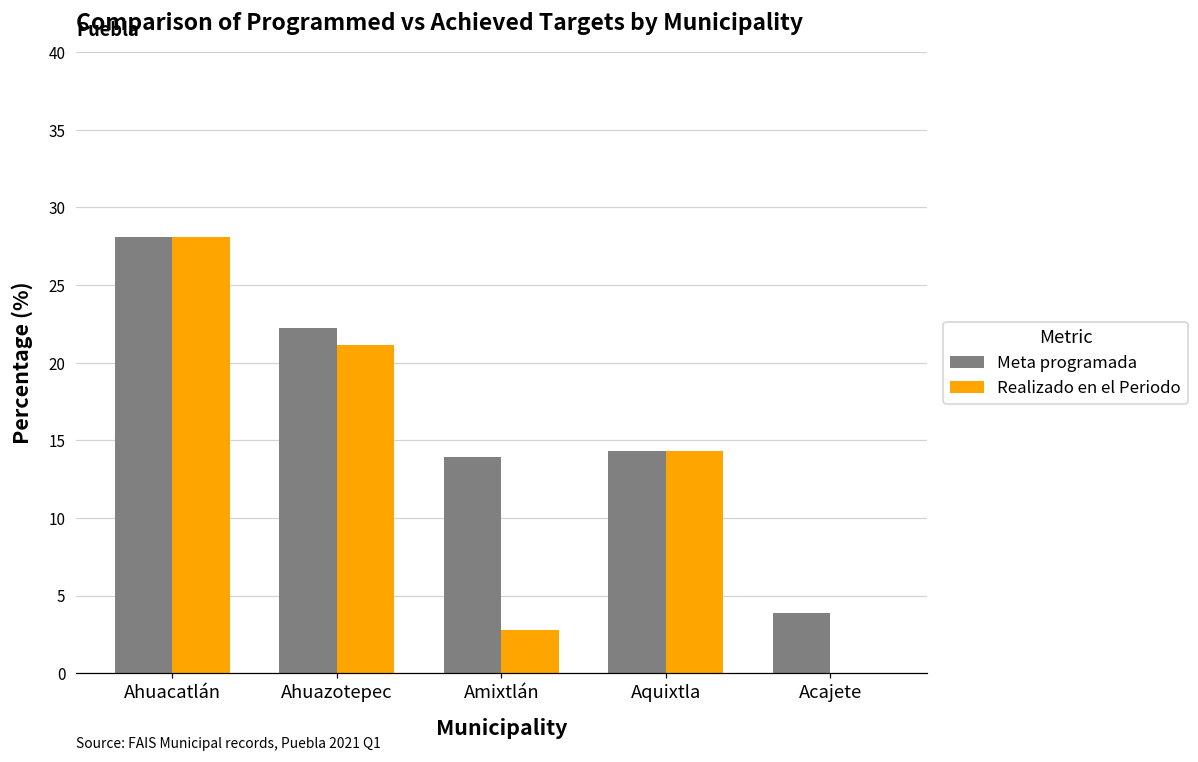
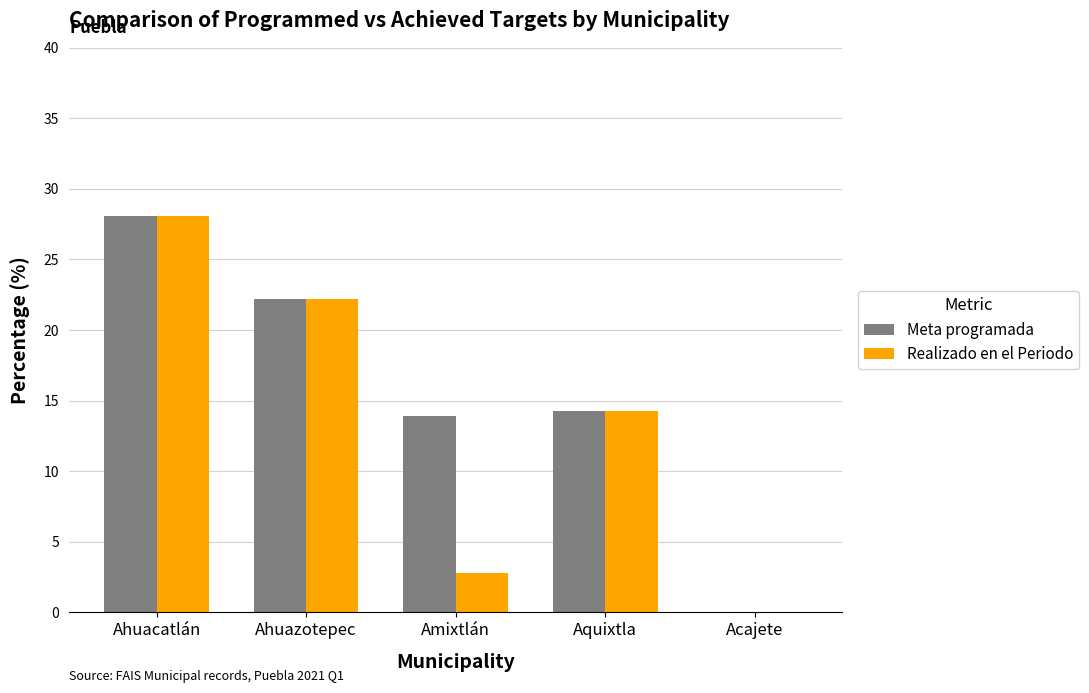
  {
    "Meta programada": {
      "Ahuacatlán": 28.1,
      "Ahuazotepec": 22.2,
      "Amixtlán": 13.9,
      "Aquixtla": 14.3,
-     "Acajete": 3.9
+     "Acajete": 0.0
    },
    "Realizado en el Periodo": {
      "Ahuacatlán": 28.1,
-     "Ahuazotepec": 21.1,
+     "Ahuazotepec": 22.2,
      "Amixtlán": 2.8,
      "Aquixtla": 14.3,
      "Acajete": 0.0
    }
  }
